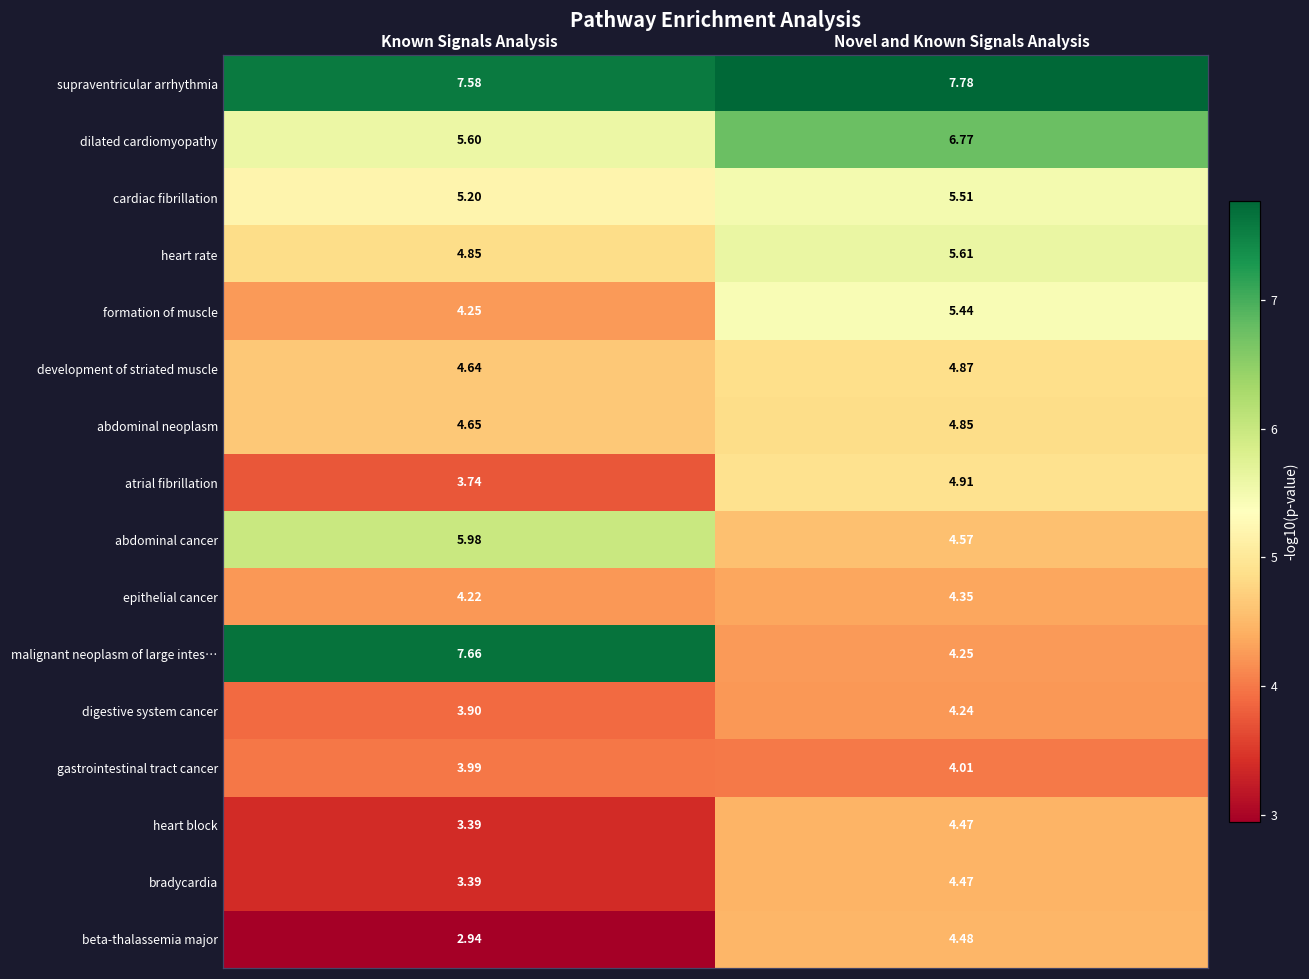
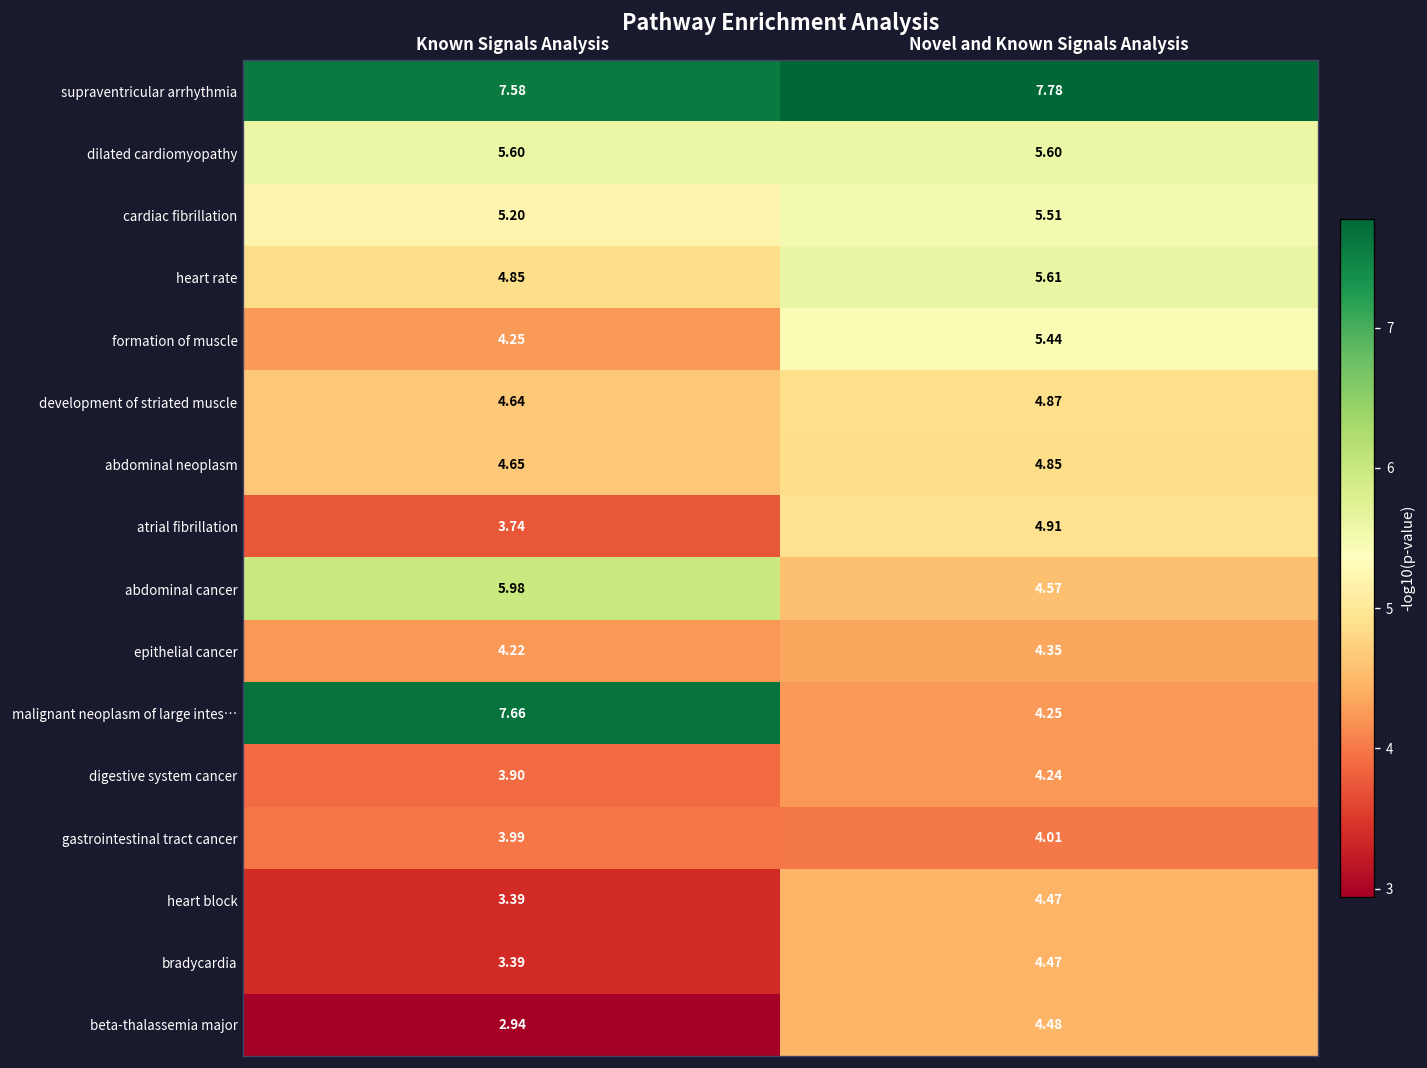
  {
    "supraventricular arrhythmia": {
      "Known Signals Analysis": 7.58,
      "Novel and Known Signals Analysis": 7.78
    },
    "dilated cardiomyopathy": {
      "Known Signals Analysis": 5.60,
-     "Novel and Known Signals Analysis": 6.77
+     "Novel and Known Signals Analysis": 5.60
    },
    "cardiac fibrillation": {
      "Known Signals Analysis": 5.20,
      "Novel and Known Signals Analysis": 5.51
    },
    "heart rate": {
      "Known Signals Analysis": 4.85,
      "Novel and Known Signals Analysis": 5.61
    },
    "formation of muscle": {
      "Known Signals Analysis": 4.25,
      "Novel and Known Signals Analysis": 5.44
    },
    "development of striated muscle": {
      "Known Signals Analysis": 4.64,
      "Novel and Known Signals Analysis": 4.87
    },
    "abdominal neoplasm": {
      "Known Signals Analysis": 4.65,
      "Novel and Known Signals Analysis": 4.85
    },
    "atrial fibrillation": {
      "Known Signals Analysis": 3.74,
      "Novel and Known Signals Analysis": 4.91
    },
    "abdominal cancer": {
      "Known Signals Analysis": 5.98,
      "Novel and Known Signals Analysis": 4.57
    },
    "epithelial cancer": {
      "Known Signals Analysis": 4.22,
      "Novel and Known Signals Analysis": 4.35
    },
    "malignant neoplasm of large intes…": {
      "Known Signals Analysis": 7.66,
      "Novel and Known Signals Analysis": 4.25
    },
    "digestive system cancer": {
      "Known Signals Analysis": 3.90,
      "Novel and Known Signals Analysis": 4.24
    },
    "gastrointestinal tract cancer": {
      "Known Signals Analysis": 3.99,
      "Novel and Known Signals Analysis": 4.01
    },
    "heart block": {
      "Known Signals Analysis": 3.39,
      "Novel and Known Signals Analysis": 4.47
    },
    "bradycardia": {
      "Known Signals Analysis": 3.39,
      "Novel and Known Signals Analysis": 4.47
    },
    "beta-thalassemia major": {
      "Known Signals Analysis": 2.94,
      "Novel and Known Signals Analysis": 4.48
    }
  }
